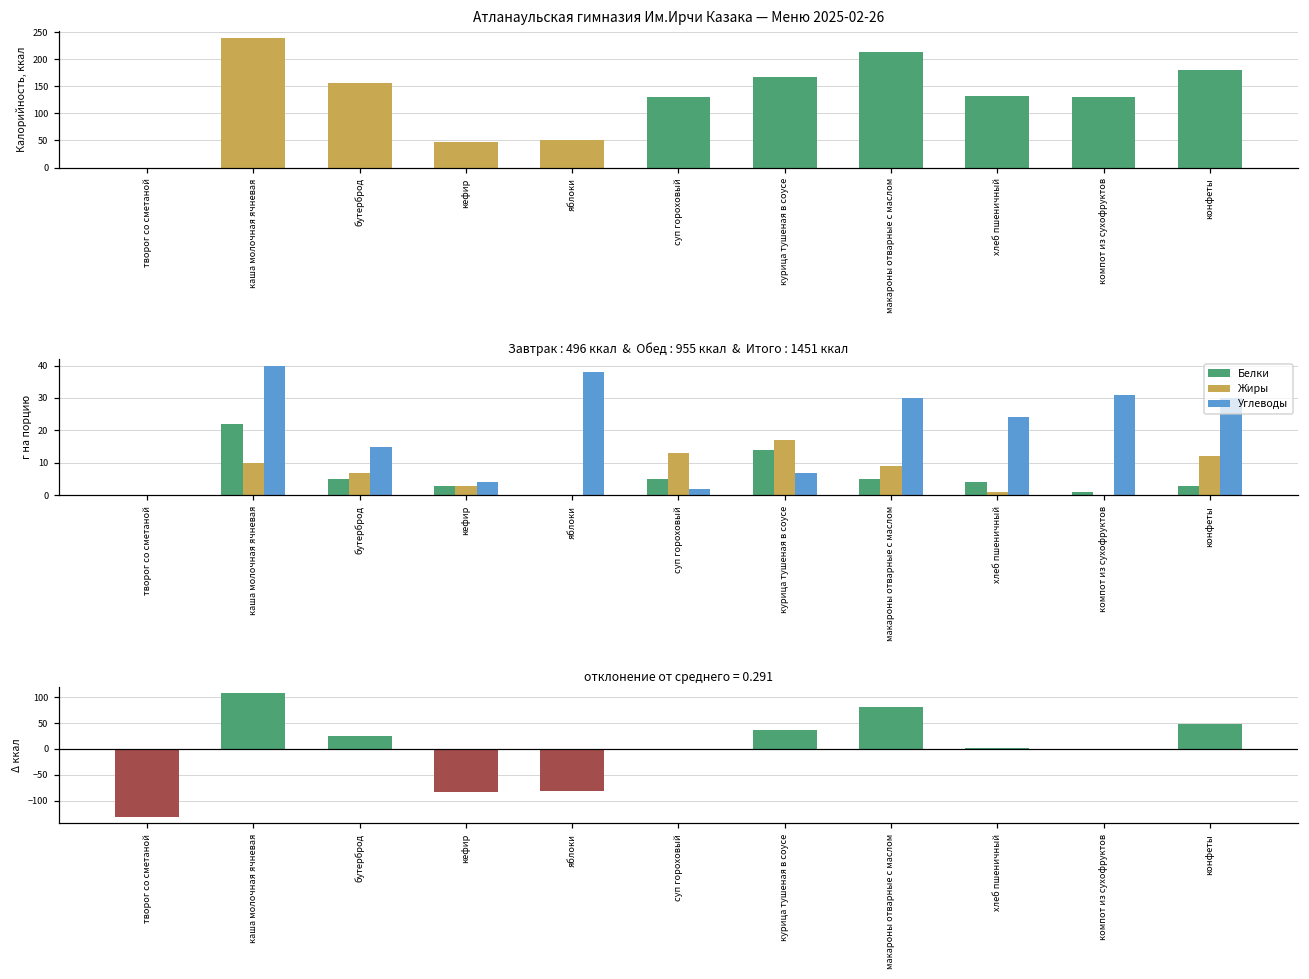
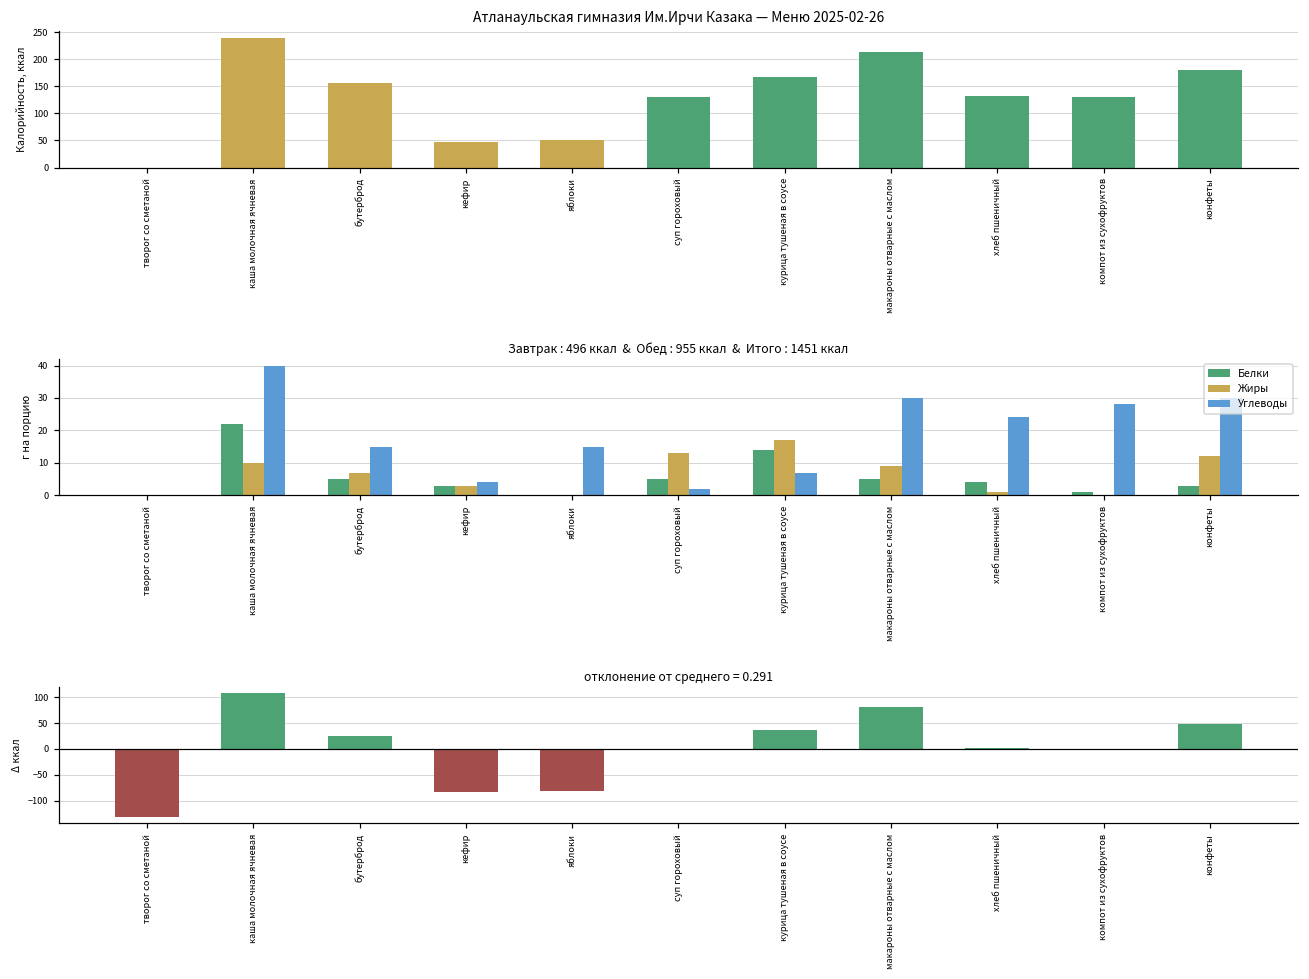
  {
    "Завтрак : 496 ккал & Обед : 955 ккал & Итого : 1451 ккал": {
      "Белки": {
        "творог со сметаной": 0,
        "каша молочная ячневая": 22,
        "бутерброд": 5,
        "кефир": 3,
        "яблоки": 0,
        "суп гороховый": 5,
        "курица тушеная в соусе": 14,
        "макароны отварные с маслом": 5,
        "хлеб пшеничный": 4,
        "компот из сухофруктов": 1,
        "конфеты": 3
      },
      "Жиры": {
        "творог со сметаной": 0,
        "каша молочная ячневая": 10,
        "бутерброд": 7,
        "кефир": 3,
        "яблоки": 0,
        "суп гороховый": 13,
        "курица тушеная в соусе": 17,
        "макароны отварные с маслом": 9,
        "хлеб пшеничный": 1,
        "компот из сухофруктов": 0,
        "конфеты": 12
      },
      "Углеводы": {
        "творог со сметаной": 0,
        "каша молочная ячневая": 40,
        "бутерброд": 15,
        "кефир": 4,
-       "яблоки": 38,
+       "яблоки": 15,
        "суп гороховый": 2,
        "курица тушеная в соусе": 7,
        "макароны отварные с маслом": 30,
        "хлеб пшеничный": 24,
-       "компот из сухофруктов": 31
+       "компот из сухофруктов": 28
      }
    },
    "отклонение от среднего = 0.291": {
      "творог со сметаной": -130,
      "каша молочная ячневая": 110,
      "бутерброд": 30,
      "кефир": -80,
      "яблоки": -80,
      "курица тушеная в соусе": 40,
      "макароны отварные с маслом": 80,
      "конфеты": 50
    }
  }
